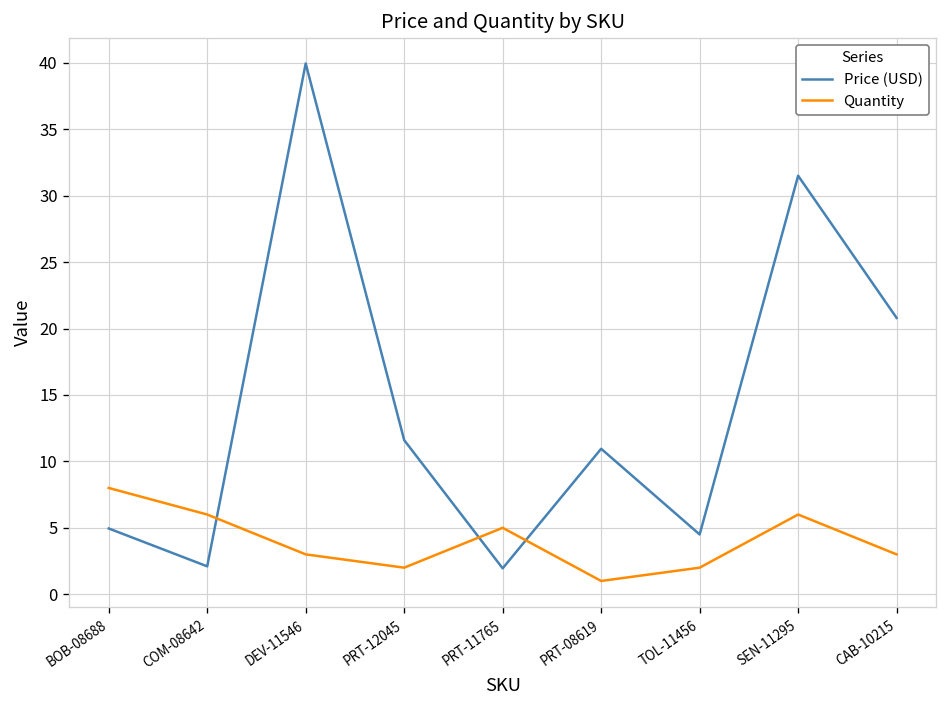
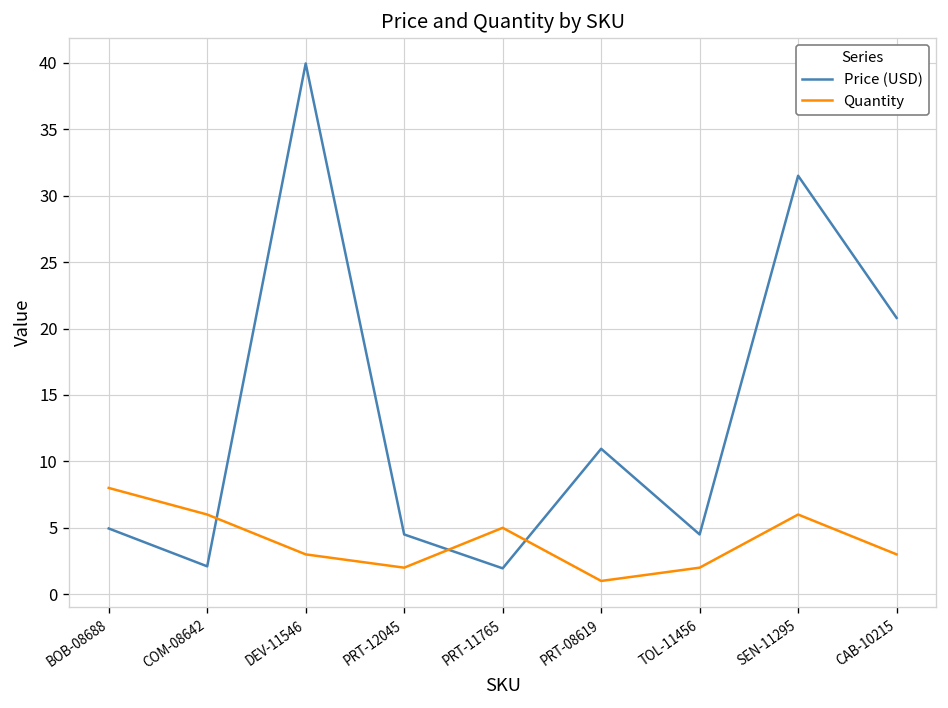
  {
    "Price (USD)": {
      "BOB-08688": 5.0,
      "COM-08642": 2.1,
      "DEV-11546": 40.0,
-     "PRT-12045": 11.6,
+     "PRT-12045": 4.5,
      "PRT-11765": 2.0,
      "PRT-08619": 11.0,
      "TOL-11456": 4.5,
      "SEN-11295": 31.5,
      "CAB-10215": 20.8
    },
    "Quantity": {
      "BOB-08688": 8.0,
      "COM-08642": 6.0,
      "DEV-11546": 3.0,
      "PRT-12045": 2.0,
      "PRT-11765": 5.0,
      "PRT-08619": 1.0,
      "TOL-11456": 2.0,
      "SEN-11295": 6.0,
      "CAB-10215": 3.0
    }
  }
